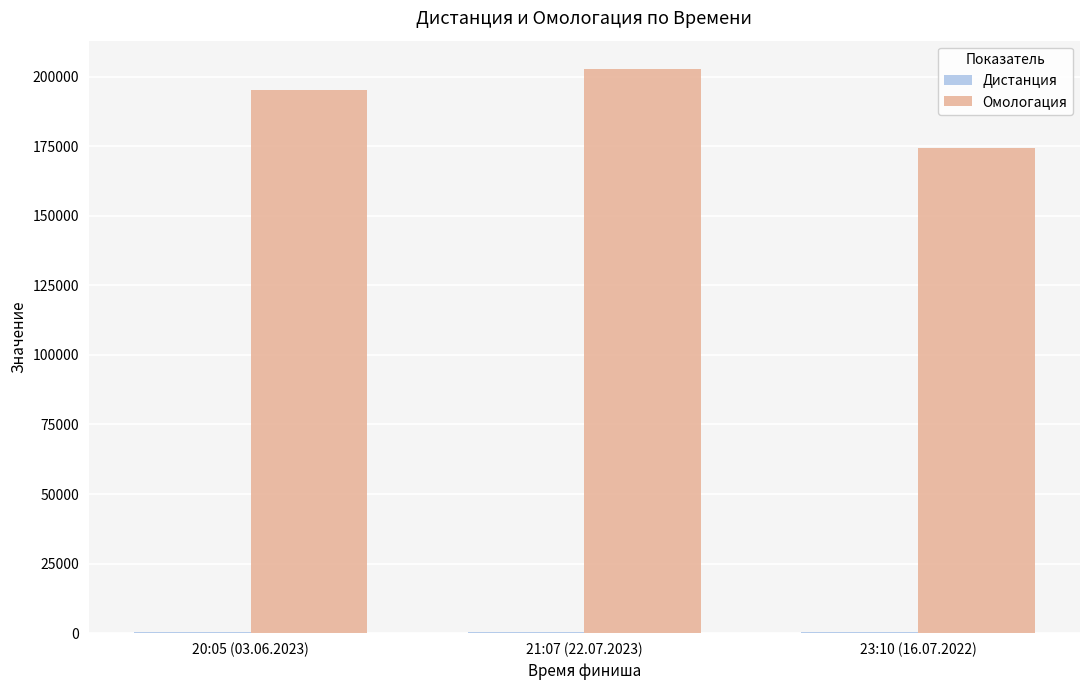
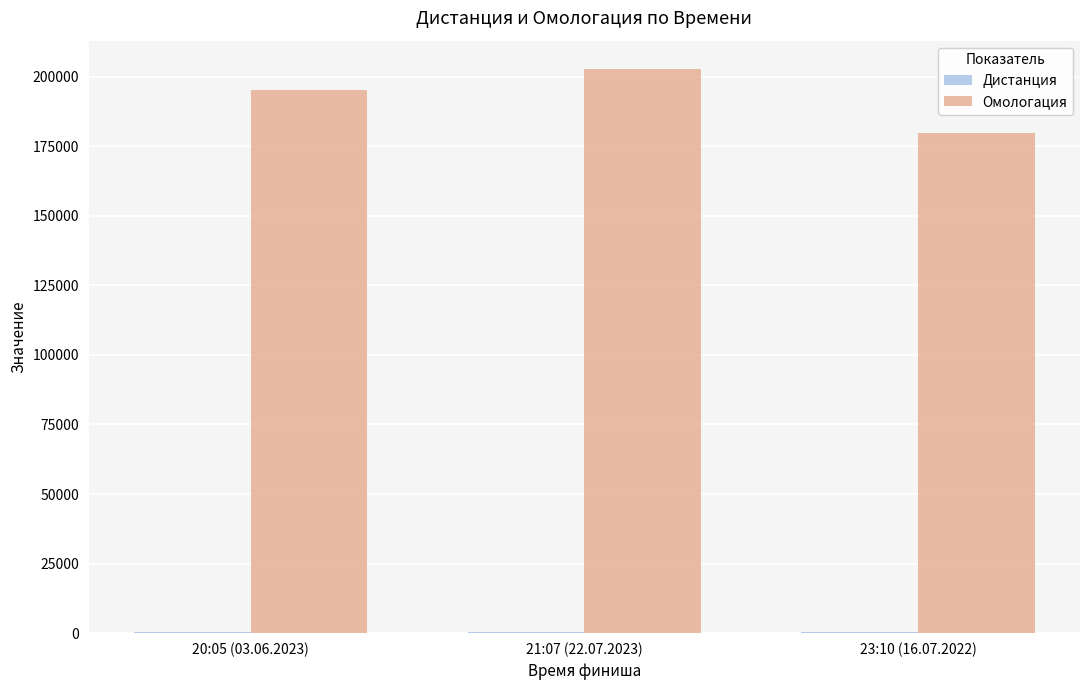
  {
    "Омологация": {
      "20:05 (03.06.2023)": 195000,
      "21:07 (22.07.2023)": 203000,
-     "23:10 (16.07.2022)": 174000
+     "23:10 (16.07.2022)": 180000
    }
  }
